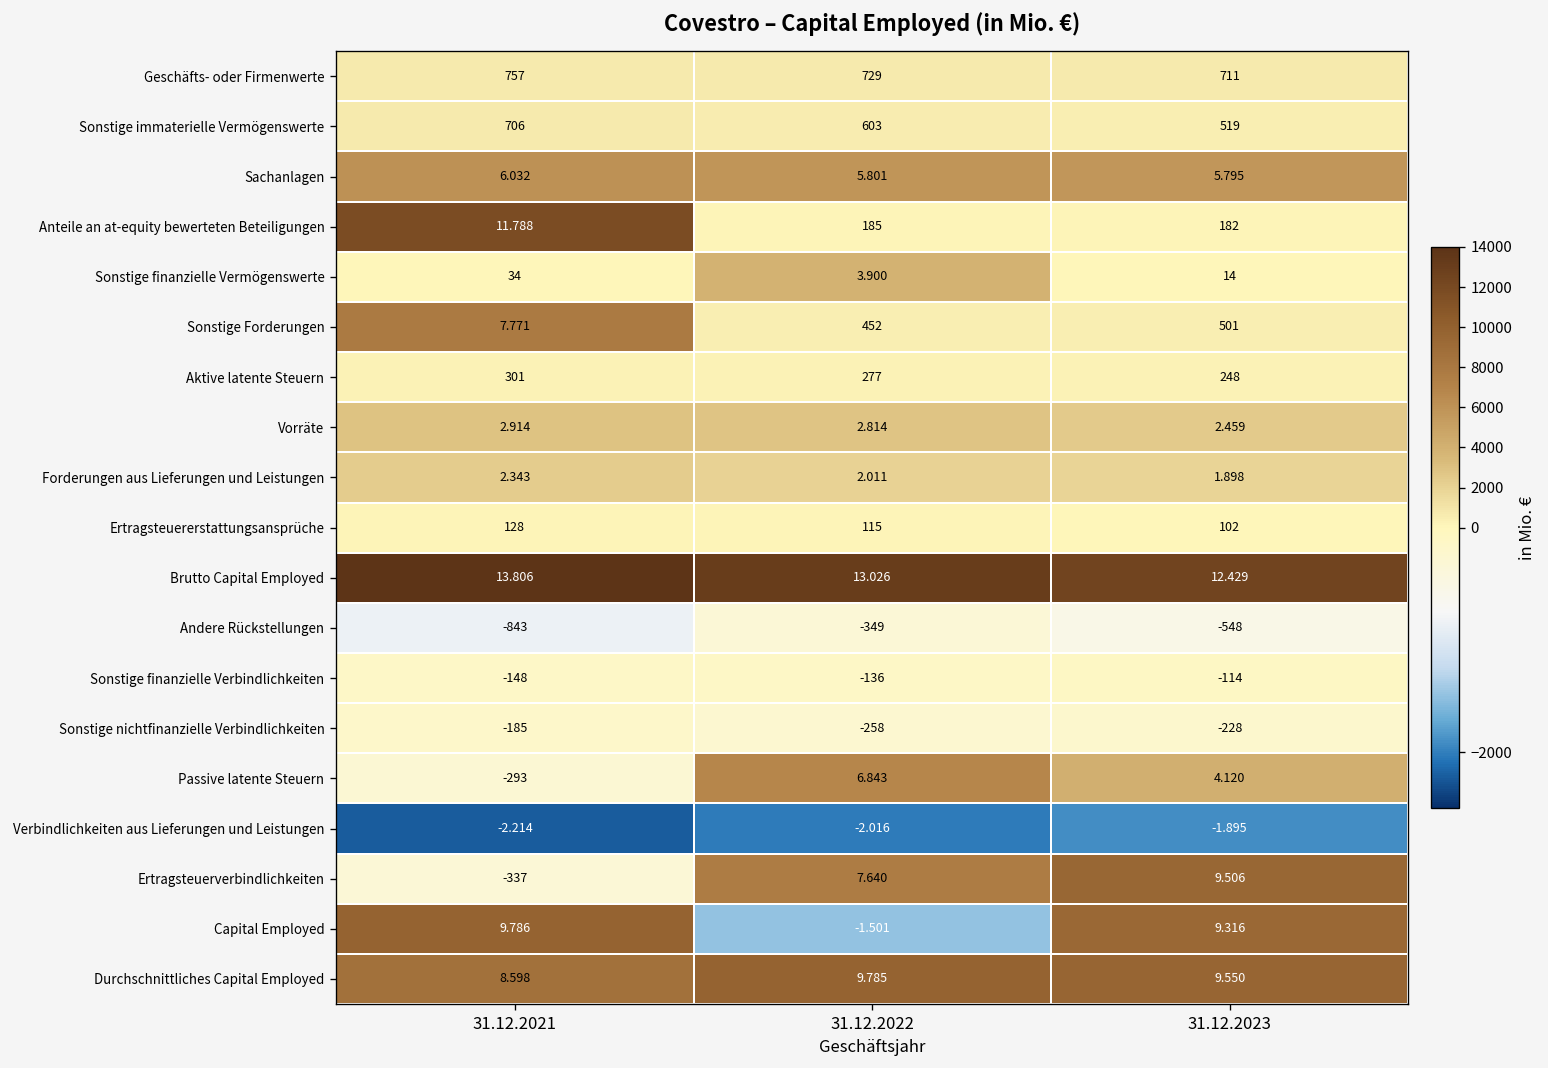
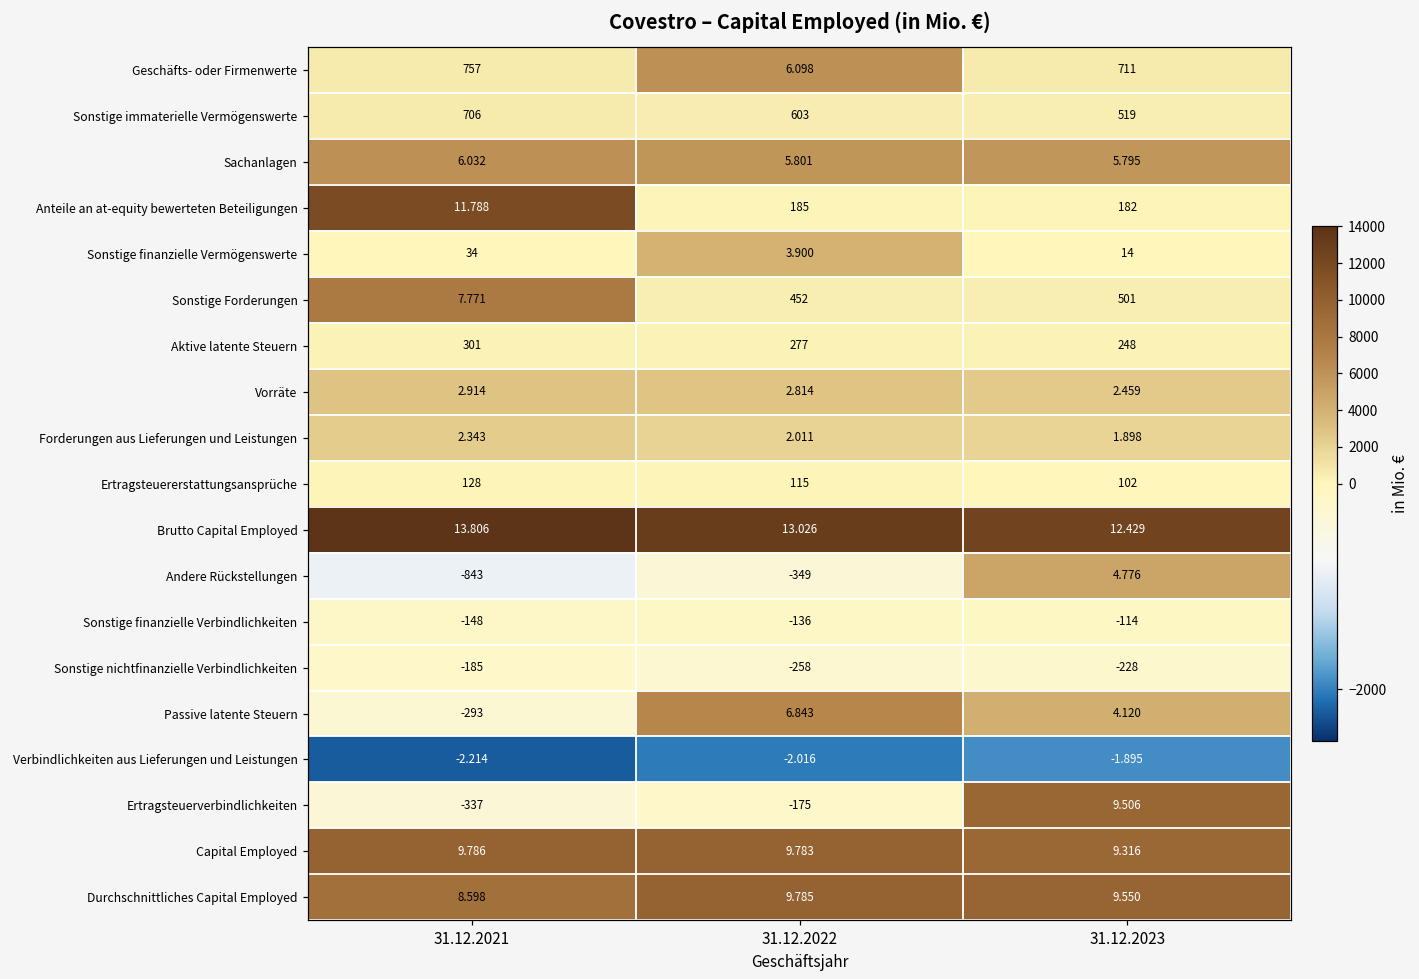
  {
    "Geschäfts- oder Firmenwerte": {
      "31.12.2021": 757,
-     "31.12.2022": 729,
+     "31.12.2022": 6.098,
      "31.12.2023": 711
    },
    "Sonstige immaterielle Vermögenswerte": {
      "31.12.2021": 706,
      "31.12.2022": 603,
      "31.12.2023": 519
    },
    "Sachanlagen": {
      "31.12.2021": 6.032,
      "31.12.2022": 5.801,
      "31.12.2023": 5.795
    },
    "Anteile an at-equity bewerteten Beteiligungen": {
      "31.12.2021": 11.788,
      "31.12.2022": 185,
      "31.12.2023": 182
    },
    "Sonstige finanzielle Vermögenswerte": {
      "31.12.2021": 34,
      "31.12.2022": 3.900,
      "31.12.2023": 14
    },
    "Sonstige Forderungen": {
      "31.12.2021": 7.771,
      "31.12.2022": 452,
      "31.12.2023": 501
    },
    "Aktive latente Steuern": {
      "31.12.2021": 301,
      "31.12.2022": 277,
      "31.12.2023": 248
    },
    "Vorräte": {
      "31.12.2021": 2.914,
      "31.12.2022": 2.814,
      "31.12.2023": 2.459
    },
    "Forderungen aus Lieferungen und Leistungen": {
      "31.12.2021": 2.343,
      "31.12.2022": 2.011,
      "31.12.2023": 1.898
    },
    "Ertragsteuererstattungsansprüche": {
      "31.12.2021": 128,
      "31.12.2022": 115,
      "31.12.2023": 102
    },
    "Brutto Capital Employed": {
      "31.12.2021": 13.806,
      "31.12.2022": 13.026,
      "31.12.2023": 12.429
    },
    "Andere Rückstellungen": {
      "31.12.2021": -843,
      "31.12.2022": -349,
-     "31.12.2023": -548
+     "31.12.2023": 4.776
    },
    "Sonstige finanzielle Verbindlichkeiten": {
      "31.12.2021": -148,
      "31.12.2022": -136,
      "31.12.2023": -114
    },
    "Sonstige nichtfinanzielle Verbindlichkeiten": {
      "31.12.2021": -185,
      "31.12.2022": -258,
      "31.12.2023": -228
    },
    "Passive latente Steuern": {
      "31.12.2021": -293,
      "31.12.2022": 6.843,
      "31.12.2023": 4.120
    },
    "Verbindlichkeiten aus Lieferungen und Leistungen": {
      "31.12.2021": -2.214,
      "31.12.2022": -2.016,
      "31.12.2023": -1.895
    },
    "Ertragsteuerverbindlichkeiten": {
      "31.12.2021": -337,
-     "31.12.2022": 7.640,
+     "31.12.2022": -175,
      "31.12.2023": 9.506
    },
    "Capital Employed": {
      "31.12.2021": 9.786,
-     "31.12.2022": -1.501,
+     "31.12.2022": 9.783,
      "31.12.2023": 9.316
    },
    "Durchschnittliches Capital Employed": {
      "31.12.2021": 8.598,
      "31.12.2022": 9.785,
      "31.12.2023": 9.550
    }
  }
